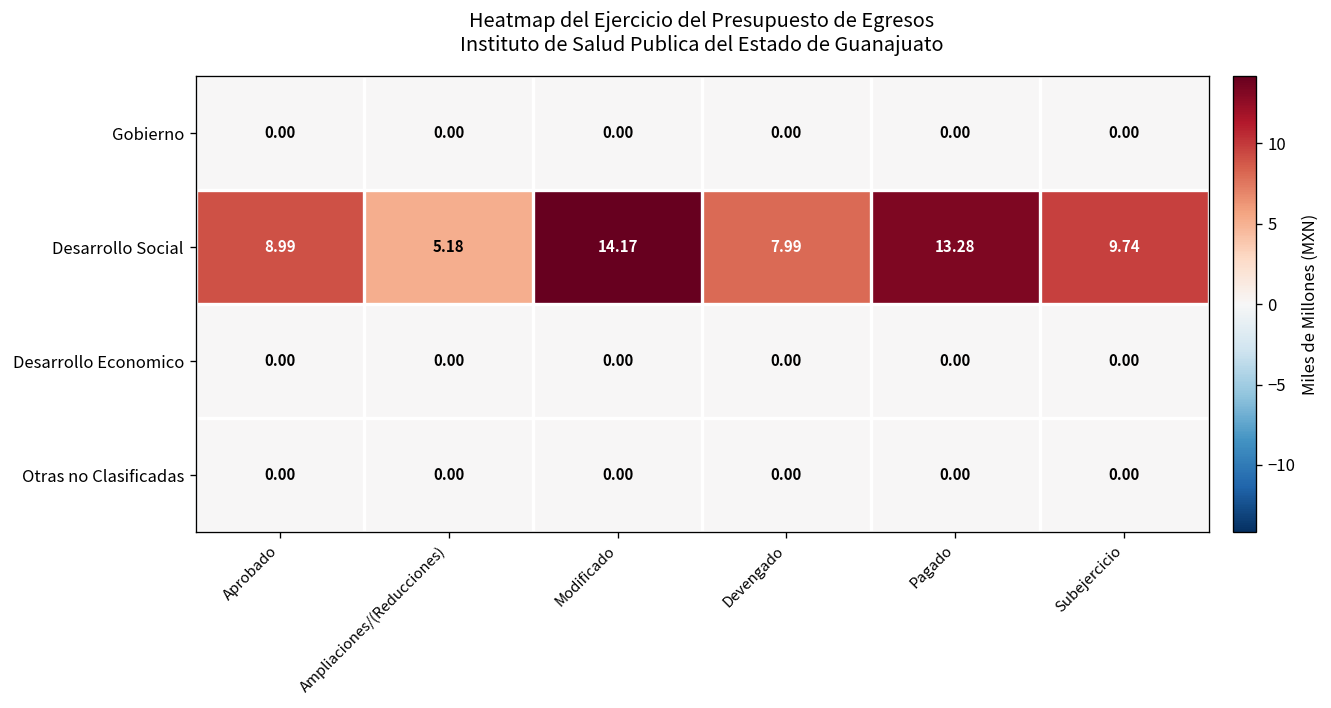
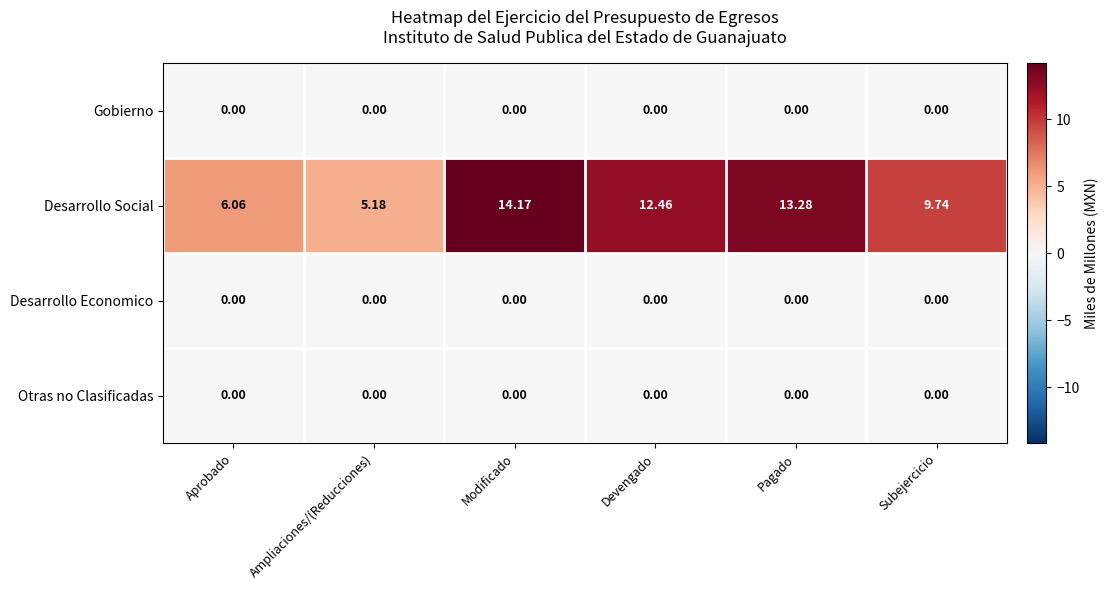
  {
    "Gobierno": {
      "Aprobado": 0.00,
      "Ampliaciones/(Reducciones)": 0.00,
      "Modificado": 0.00,
      "Devengado": 0.00,
      "Pagado": 0.00,
      "Subejercicio": 0.00
    },
    "Desarrollo Social": {
-     "Aprobado": 8.99,
+     "Aprobado": 6.06,
      "Ampliaciones/(Reducciones)": 5.18,
      "Modificado": 14.17,
-     "Devengado": 7.99,
+     "Devengado": 12.46,
      "Pagado": 13.28,
      "Subejercicio": 9.74
    },
    "Desarrollo Economico": {
      "Aprobado": 0.00,
      "Ampliaciones/(Reducciones)": 0.00,
      "Modificado": 0.00,
      "Devengado": 0.00,
      "Pagado": 0.00,
      "Subejercicio": 0.00
    },
    "Otras no Clasificadas": {
      "Aprobado": 0.00,
      "Ampliaciones/(Reducciones)": 0.00,
      "Modificado": 0.00,
      "Devengado": 0.00,
      "Pagado": 0.00,
      "Subejercicio": 0.00
    }
  }
